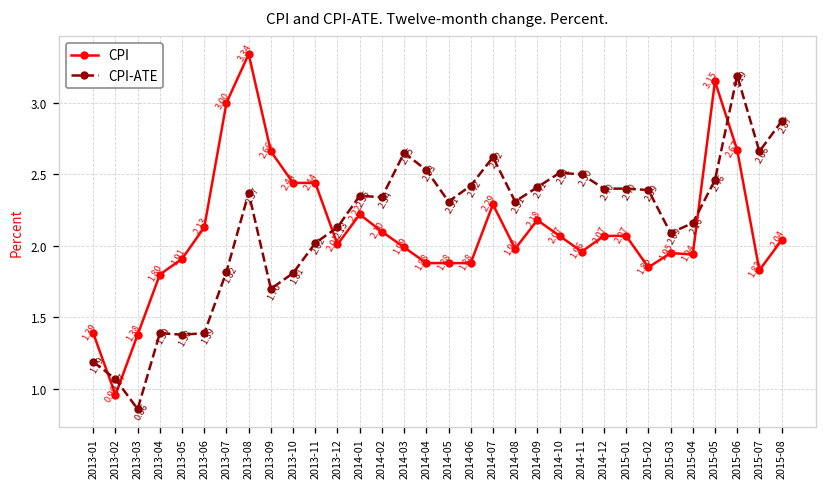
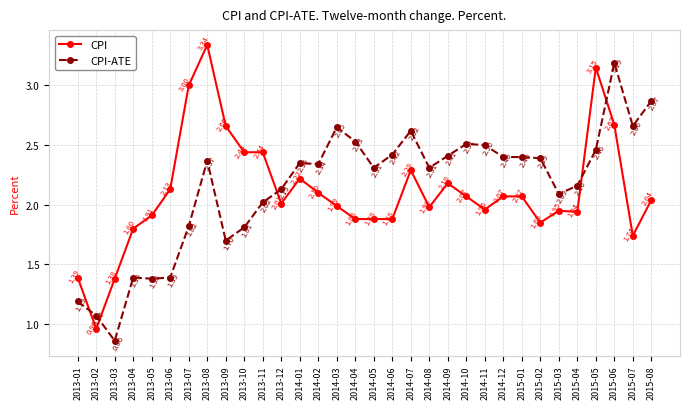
  {
    "CPI": {
      "2013-01": 1.39,
      "2013-03": 1.38,
      "2013-04": 1.80,
      "2013-05": 1.91,
      "2013-06": 2.13,
      "2013-07": 3.00,
      "2013-08": 3.34,
      "2013-09": 2.66,
      "2013-10": 2.44,
      "2013-11": 2.44,
      "2014-02": 2.10,
      "2014-03": 1.99,
      "2014-04": 1.88,
      "2014-05": 1.88,
      "2014-06": 1.88,
      "2014-07": 2.29,
      "2014-08": 1.98,
      "2014-09": 2.18,
      "2014-10": 2.07,
      "2014-11": 1.96,
      "2014-12": 2.07,
      "2015-01": 2.07,
      "2015-02": 1.85,
      "2015-03": 1.95,
      "2015-04": 1.94,
      "2015-05": 3.15,
      "2015-06": 2.67,
-     "2015-07": 1.83,
+     "2015-07": 1.74,
      "2015-08": 2.04
    },
    "CPI-ATE": {
      "2013-01": 1.19,
      "2013-03": 0.86,
      "2013-04": 1.39,
      "2013-05": 1.38,
      "2013-06": 1.39,
      "2013-07": 1.82,
      "2013-08": 2.37,
      "2013-09": 1.70,
      "2013-10": 1.81,
      "2014-02": 2.34,
      "2014-03": 2.65,
      "2014-04": 2.53,
      "2014-05": 2.31,
      "2014-06": 2.42,
      "2014-07": 2.62,
      "2014-08": 2.31,
      "2014-09": 2.41,
      "2014-10": 2.51,
      "2014-11": 2.50,
      "2014-12": 2.40,
      "2015-01": 2.40,
      "2015-02": 2.39,
      "2015-03": 2.09,
      "2015-04": 2.16,
      "2015-05": 2.46,
      "2015-06": 3.19,
      "2015-07": 2.66,
      "2015-08": 2.87
    }
  }
